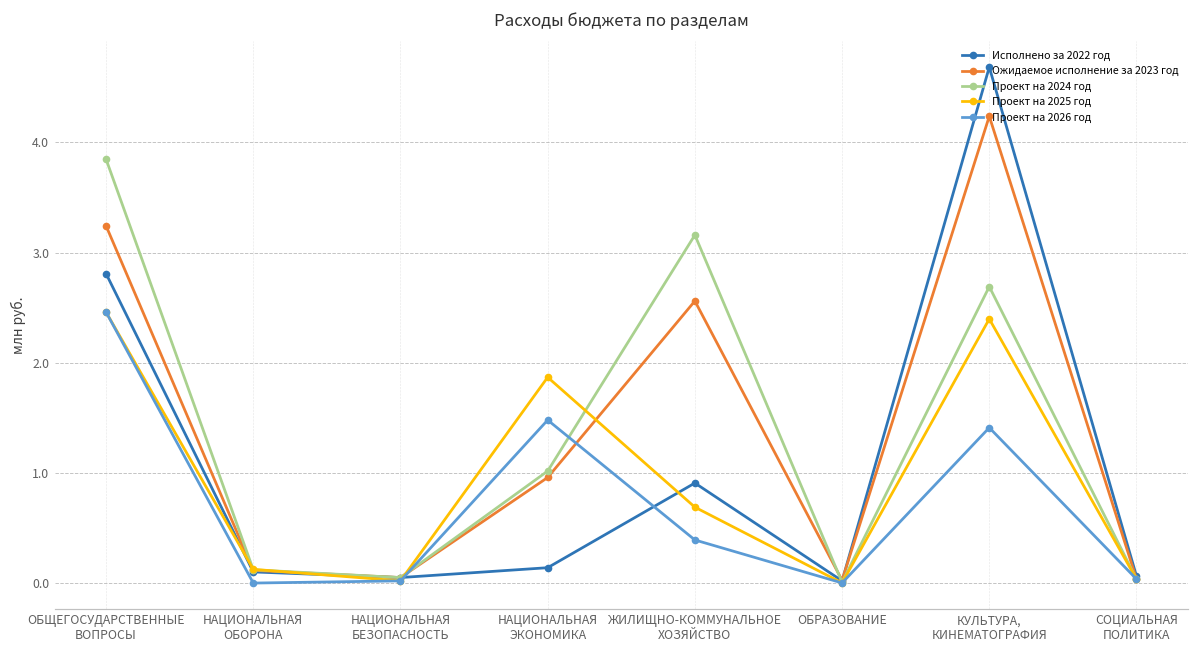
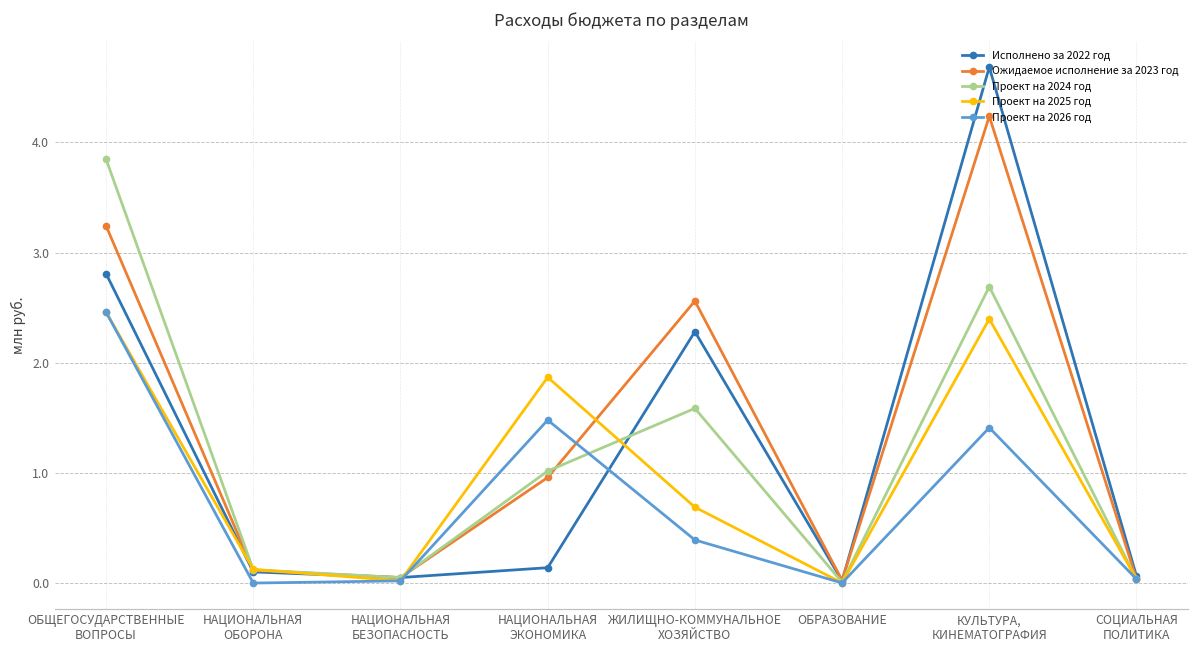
  {
    "Исполнено за 2022 год": {
      "ОБЩЕГОСУДАРСТВЕННЫЕ ВОПРОСЫ": 2.81,
      "НАЦИОНАЛЬНАЯ ЭКОНОМИКА": 0.14,
-     "ЖИЛИЩНО-КОММУНАЛЬНОЕ ХОЗЯЙСТВО": 0.91,
+     "ЖИЛИЩНО-КОММУНАЛЬНОЕ ХОЗЯЙСТВО": 2.28,
      "КУЛЬТУРА, КИНЕМАТОГРАФИЯ": 4.68,
      "СОЦИАЛЬНАЯ ПОЛИТИКА": 0.06
    },
    "Ожидаемое исполнение за 2023 год": {
      "ОБЩЕГОСУДАРСТВЕННЫЕ ВОПРОСЫ": 3.24,
      "НАЦИОНАЛЬНАЯ ЭКОНОМИКА": 0.96,
      "ЖИЛИЩНО-КОММУНАЛЬНОЕ ХОЗЯЙСТВО": 2.56,
      "КУЛЬТУРА, КИНЕМАТОГРАФИЯ": 4.24
    },
    "Проект на 2024 год": {
      "ОБЩЕГОСУДАРСТВЕННЫЕ ВОПРОСЫ": 3.85,
      "НАЦИОНАЛЬНАЯ ЭКОНОМИКА": 1.02,
-     "ЖИЛИЩНО-КОММУНАЛЬНОЕ ХОЗЯЙСТВО": 3.16,
+     "ЖИЛИЩНО-КОММУНАЛЬНОЕ ХОЗЯЙСТВО": 1.59,
      "КУЛЬТУРА, КИНЕМАТОГРАФИЯ": 2.69
    },
    "Проект на 2025 год": {
      "НАЦИОНАЛЬНАЯ ЭКОНОМИКА": 1.87,
      "ЖИЛИЩНО-КОММУНАЛЬНОЕ ХОЗЯЙСТВО": 0.69,
      "КУЛЬТУРА, КИНЕМАТОГРАФИЯ": 2.40
    },
    "Проект на 2026 год": {
      "НАЦИОНАЛЬНАЯ ОБОРОНА": 0.00,
      "НАЦИОНАЛЬНАЯ ЭКОНОМИКА": 1.48,
      "ЖИЛИЩНО-КОММУНАЛЬНОЕ ХОЗЯЙСТВО": 0.39,
      "КУЛЬТУРА, КИНЕМАТОГРАФИЯ": 1.41
    }
  }
